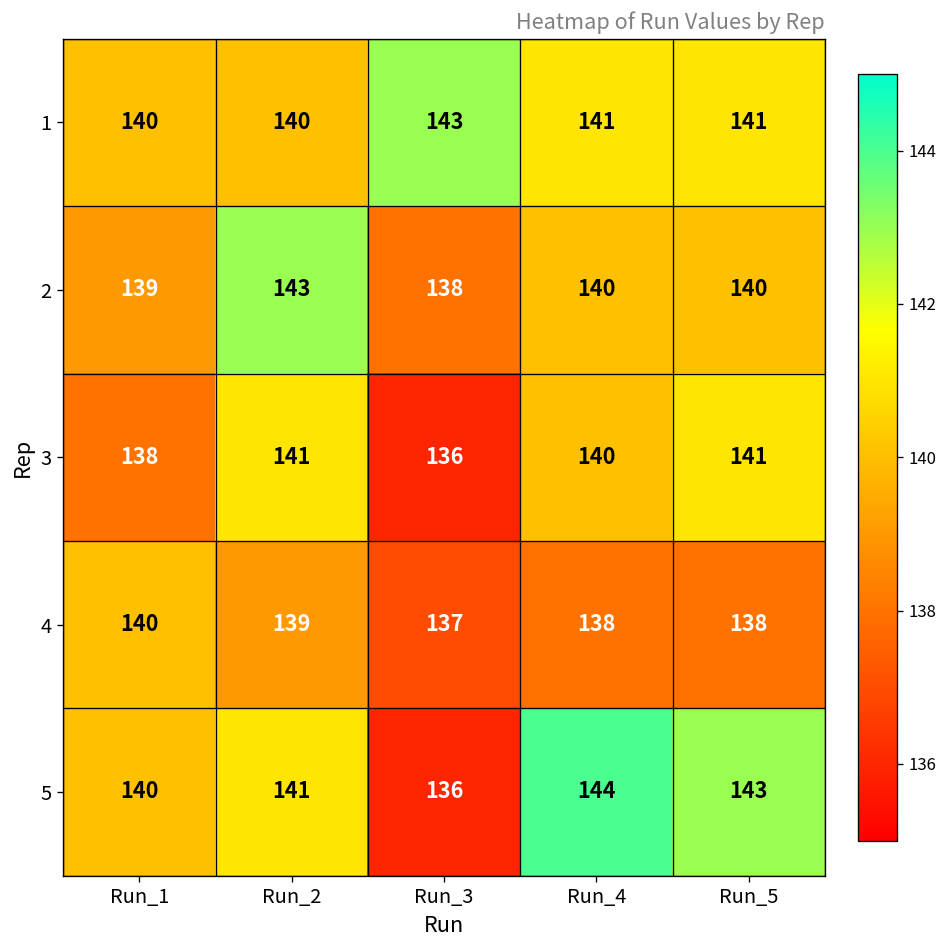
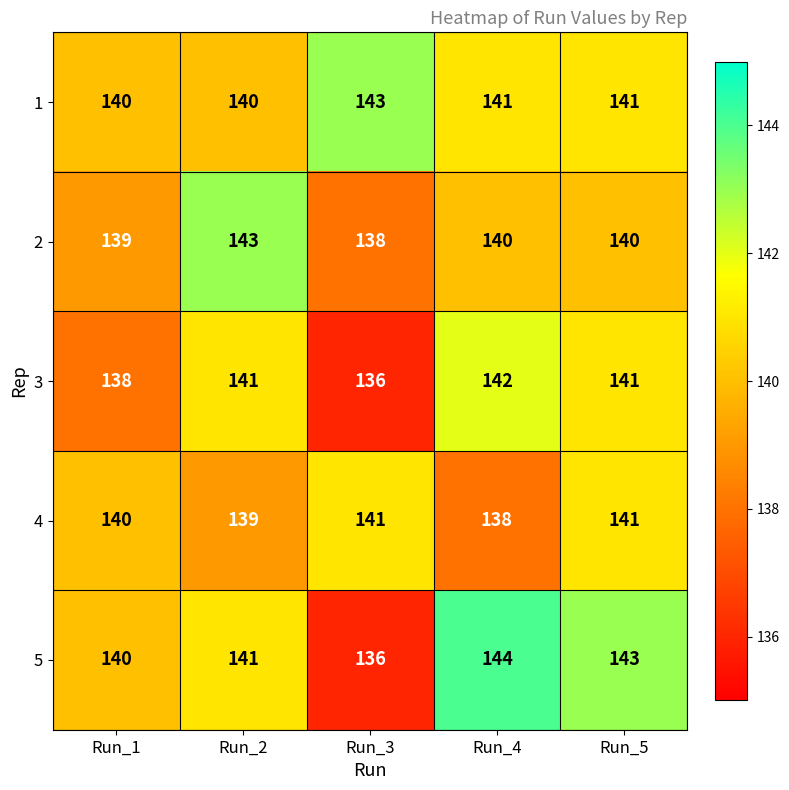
  {
    "1": {
      "Run_1": 140,
      "Run_2": 140,
      "Run_3": 143,
      "Run_4": 141,
      "Run_5": 141
    },
    "2": {
      "Run_1": 139,
      "Run_2": 143,
      "Run_3": 138,
      "Run_4": 140,
      "Run_5": 140
    },
    "3": {
      "Run_1": 138,
      "Run_2": 141,
      "Run_3": 136,
-     "Run_4": 140,
+     "Run_4": 142,
      "Run_5": 141
    },
    "4": {
      "Run_1": 140,
      "Run_2": 139,
-     "Run_3": 137,
+     "Run_3": 141,
      "Run_4": 138,
-     "Run_5": 138
+     "Run_5": 141
    },
    "5": {
      "Run_1": 140,
      "Run_2": 141,
      "Run_3": 136,
      "Run_4": 144,
      "Run_5": 143
    }
  }
